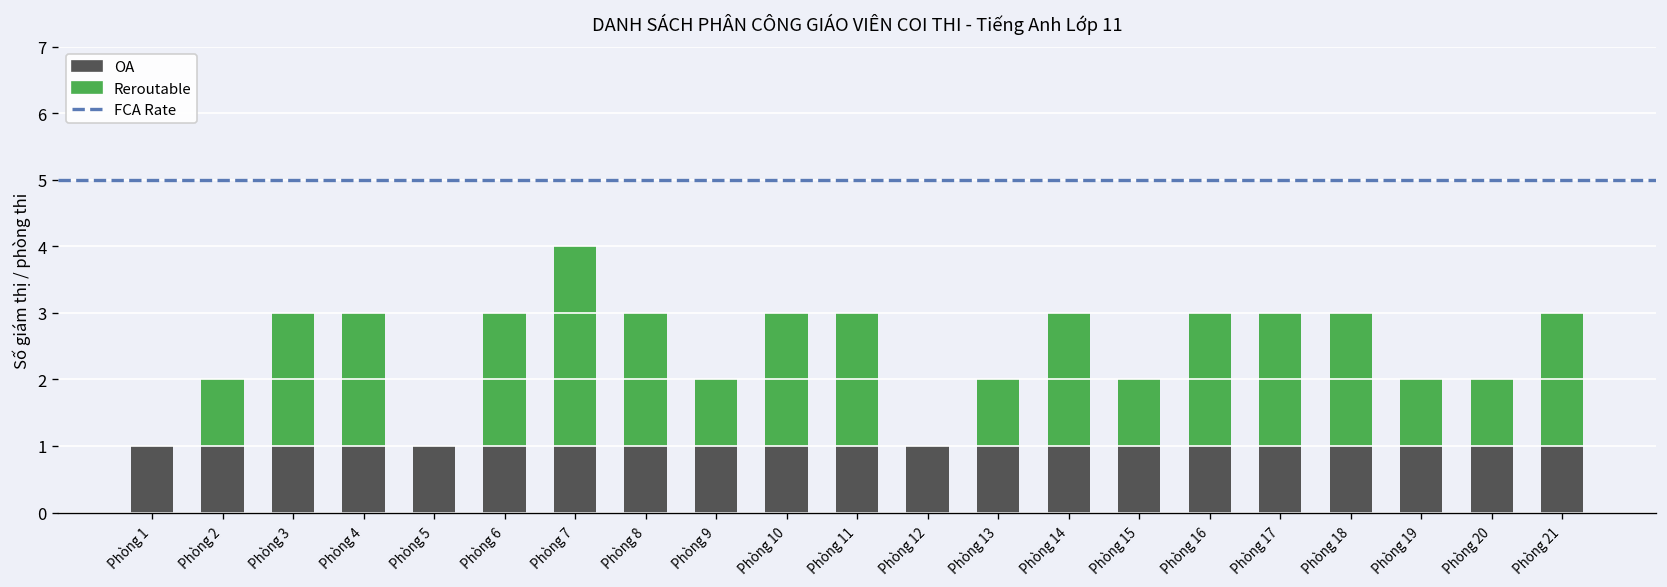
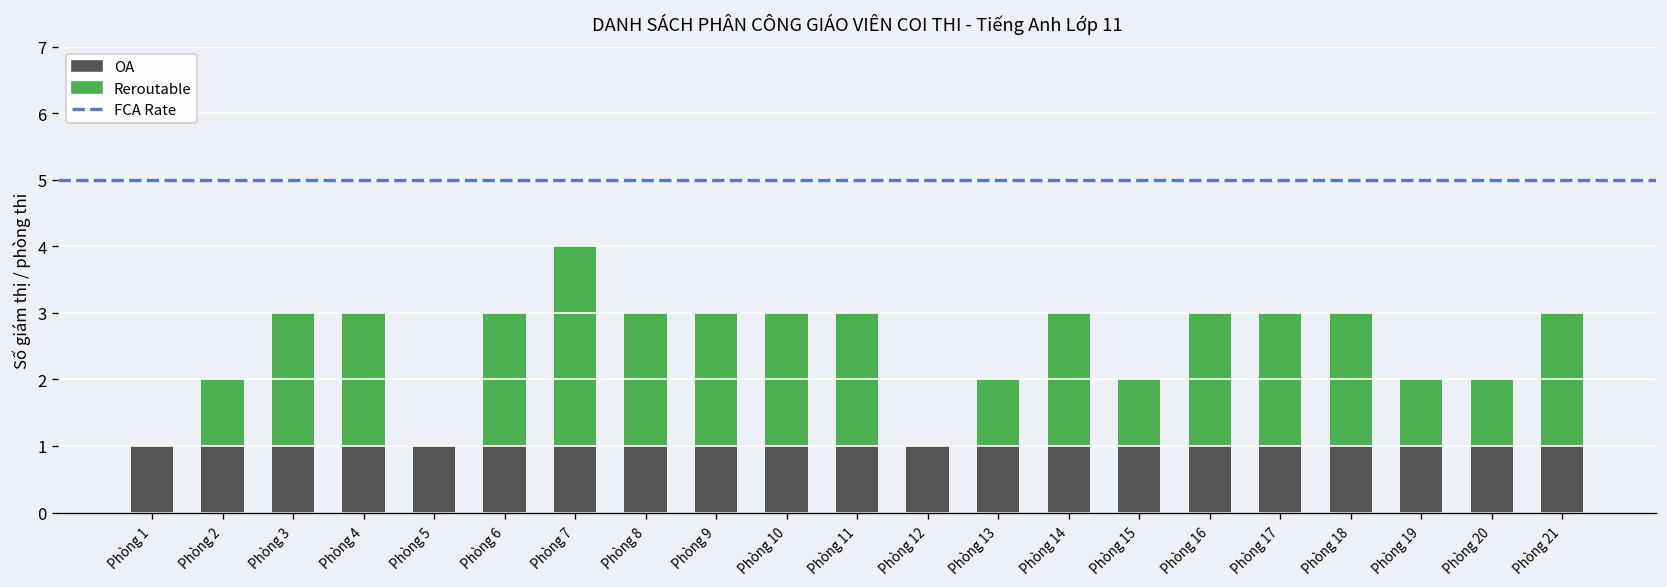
  {
    "OA": {
      "Phòng 1": 1,
      "Phòng 2": 1,
      "Phòng 3": 1,
      "Phòng 4": 1,
      "Phòng 5": 1,
      "Phòng 6": 1,
      "Phòng 7": 1,
      "Phòng 8": 1,
      "Phòng 9": 1,
      "Phòng 10": 1,
      "Phòng 11": 1,
      "Phòng 12": 1,
      "Phòng 13": 1,
      "Phòng 14": 1,
      "Phòng 15": 1,
      "Phòng 16": 1,
      "Phòng 17": 1,
      "Phòng 18": 1,
      "Phòng 19": 1,
      "Phòng 20": 1,
      "Phòng 21": 1
    },
    "Reroutable": {
      "Phòng 1": 0,
      "Phòng 2": 1,
      "Phòng 3": 2,
      "Phòng 4": 2,
      "Phòng 5": 0,
      "Phòng 6": 2,
      "Phòng 7": 3,
      "Phòng 8": 2,
-     "Phòng 9": 1,
+     "Phòng 9": 2,
      "Phòng 10": 2,
      "Phòng 11": 2,
      "Phòng 12": 0,
      "Phòng 13": 1,
      "Phòng 14": 2,
      "Phòng 15": 1,
      "Phòng 16": 2,
      "Phòng 17": 2,
      "Phòng 18": 2,
      "Phòng 19": 1,
      "Phòng 20": 1,
      "Phòng 21": 2
    }
  }
